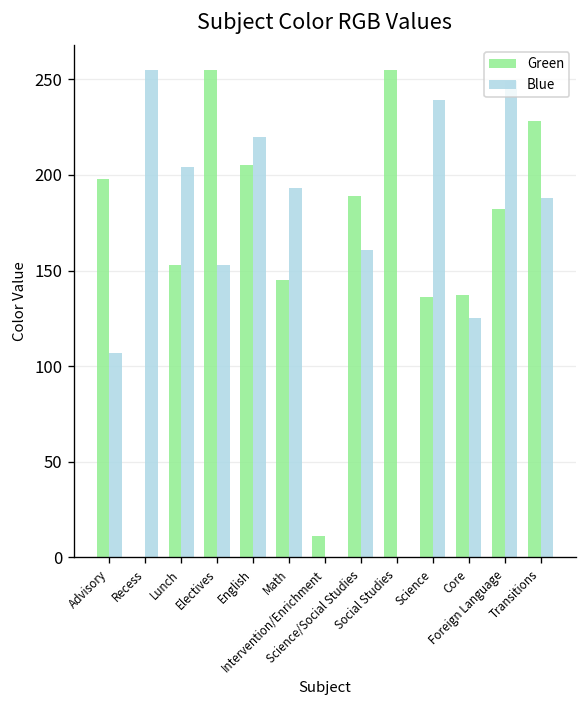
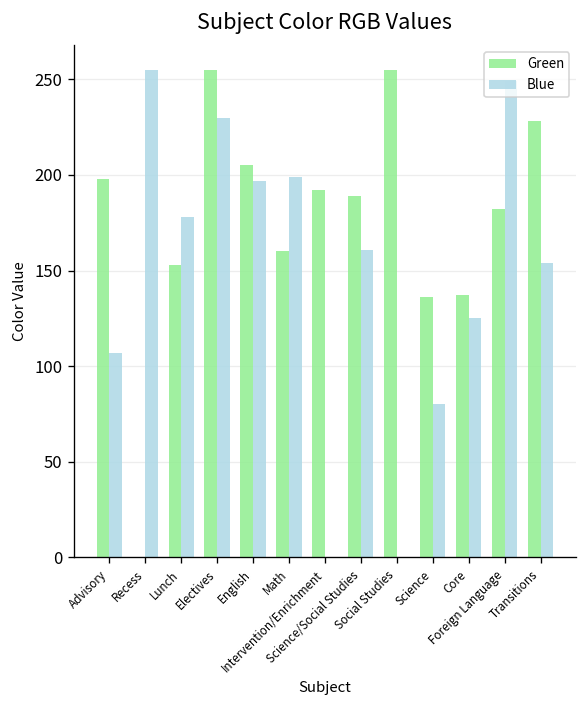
  {
    "Green": {
      "Advisory": 198,
      "Recess": 0,
      "Lunch": 153,
      "Electives": 255,
      "English": 205,
-     "Math": 145,
-     "Intervention/Enrichment": 11,
+     "Math": 160,
+     "Intervention/Enrichment": 192,
      "Science/Social Studies": 189,
      "Social Studies": 255,
      "Science": 136,
      "Core": 137,
      "Foreign Language": 182,
      "Transitions": 228
    },
    "Blue": {
      "Advisory": 107,
      "Recess": 255,
-     "Lunch": 204,
-     "Electives": 153,
-     "English": 220,
-     "Math": 193,
+     "Lunch": 178,
+     "Electives": 230,
+     "English": 197,
+     "Math": 199,
      "Intervention/Enrichment": 0,
      "Science/Social Studies": 161,
      "Social Studies": 0,
-     "Science": 239,
+     "Science": 80,
      "Core": 125,
-     "Transitions": 188
+     "Transitions": 154
    }
  }
